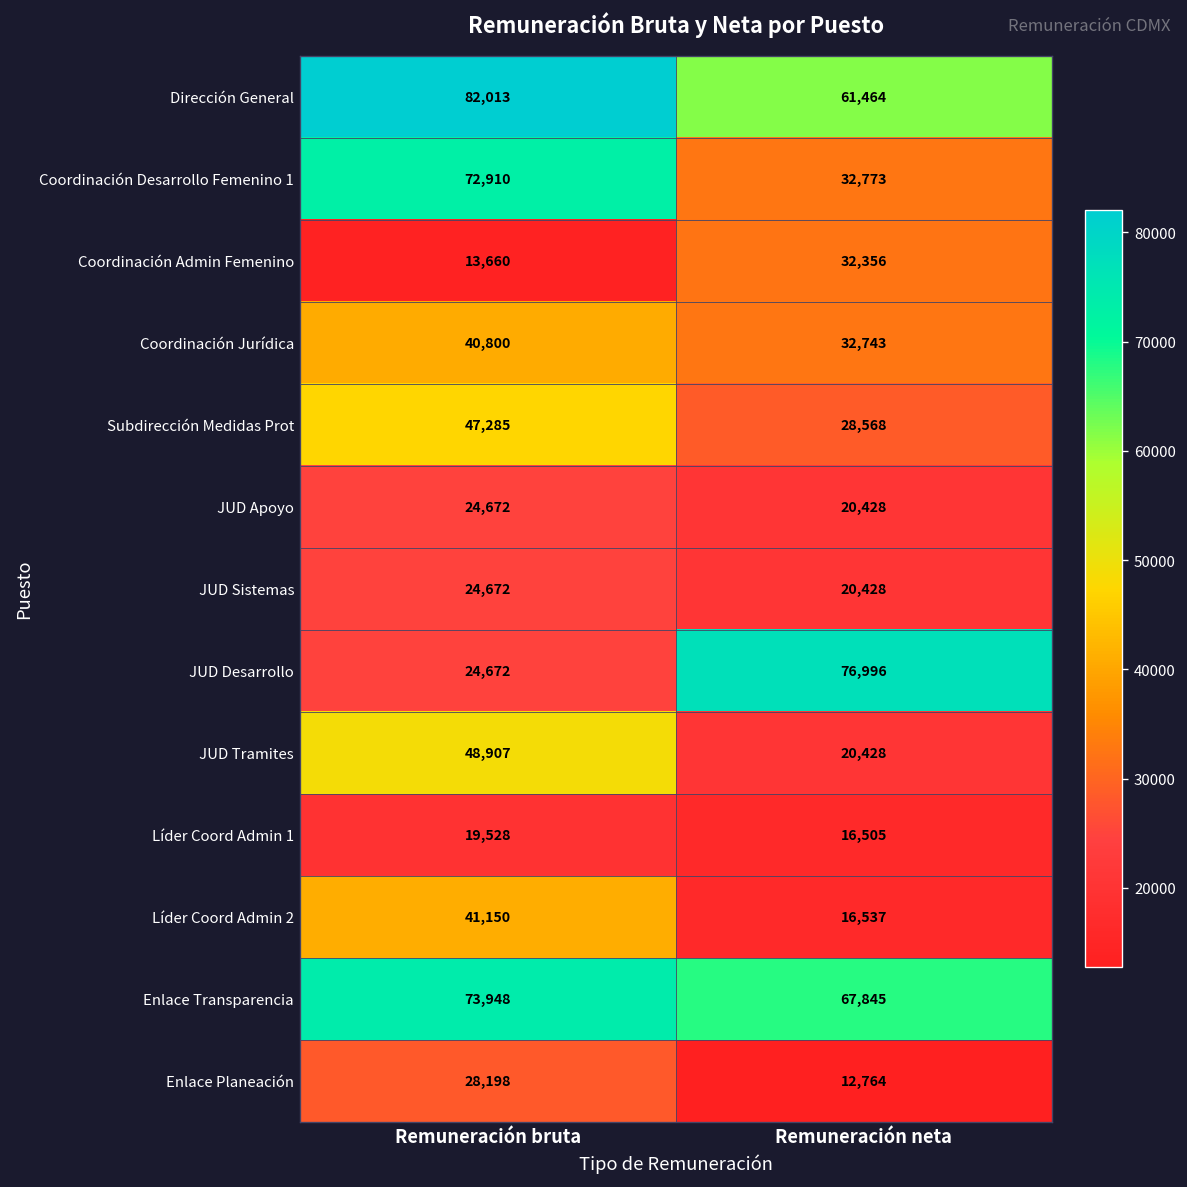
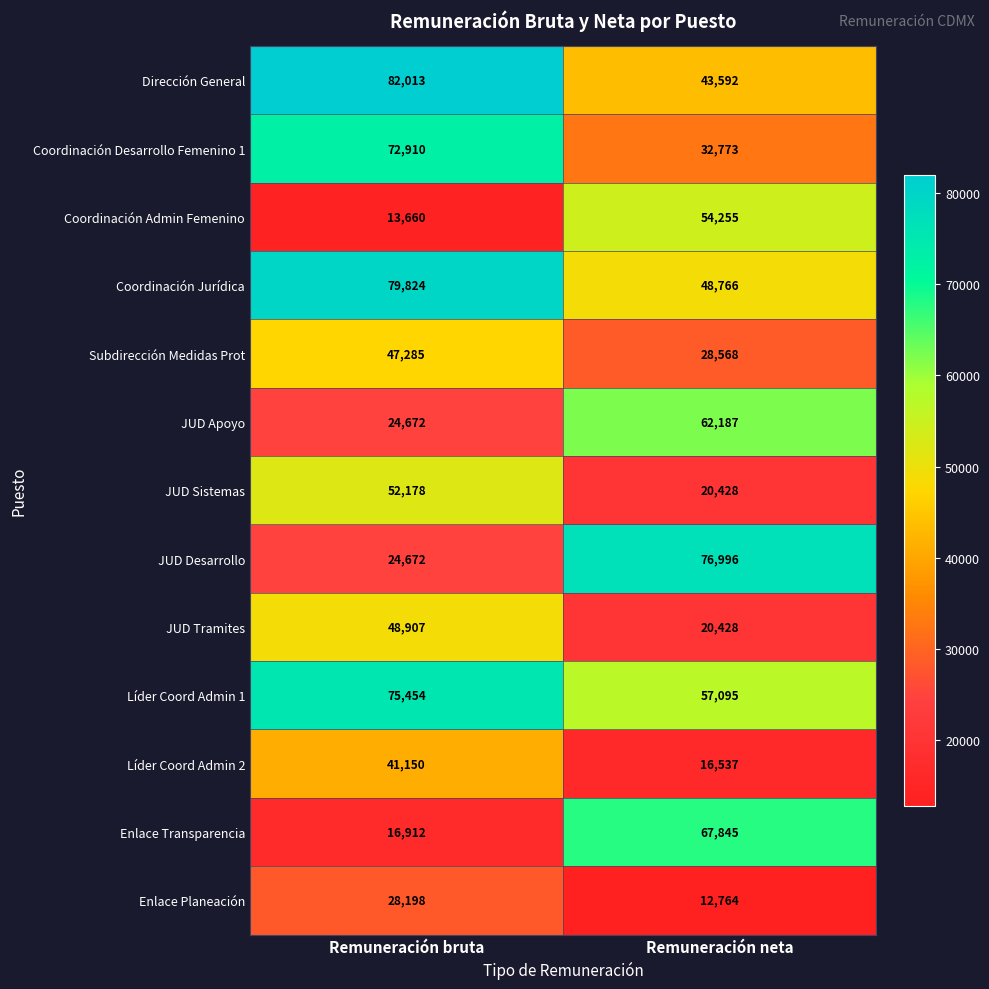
  {
    "Dirección General": {
      "Remuneración bruta": "82,013",
-     "Remuneración neta": "61,464"
+     "Remuneración neta": "43,592"
    },
    "Coordinación Desarrollo Femenino 1": {
      "Remuneración bruta": "72,910",
      "Remuneración neta": "32,773"
    },
    "Coordinación Admin Femenino": {
      "Remuneración bruta": "13,660",
-     "Remuneración neta": "32,356"
+     "Remuneración neta": "54,255"
    },
    "Coordinación Jurídica": {
-     "Remuneración bruta": "40,800",
-     "Remuneración neta": "32,743"
+     "Remuneración bruta": "79,824",
+     "Remuneración neta": "48,766"
    },
    "Subdirección Medidas Prot": {
      "Remuneración bruta": "47,285",
      "Remuneración neta": "28,568"
    },
    "JUD Apoyo": {
      "Remuneración bruta": "24,672",
-     "Remuneración neta": "20,428"
+     "Remuneración neta": "62,187"
    },
    "JUD Sistemas": {
-     "Remuneración bruta": "24,672",
+     "Remuneración bruta": "52,178",
      "Remuneración neta": "20,428"
    },
    "JUD Desarrollo": {
      "Remuneración bruta": "24,672",
      "Remuneración neta": "76,996"
    },
    "JUD Tramites": {
      "Remuneración bruta": "48,907",
      "Remuneración neta": "20,428"
    },
    "Líder Coord Admin 1": {
-     "Remuneración bruta": "19,528",
-     "Remuneración neta": "16,505"
+     "Remuneración bruta": "75,454",
+     "Remuneración neta": "57,095"
    },
    "Líder Coord Admin 2": {
      "Remuneración bruta": "41,150",
      "Remuneración neta": "16,537"
    },
    "Enlace Transparencia": {
-     "Remuneración bruta": "73,948",
+     "Remuneración bruta": "16,912",
      "Remuneración neta": "67,845"
    },
    "Enlace Planeación": {
      "Remuneración bruta": "28,198",
      "Remuneración neta": "12,764"
    }
  }
